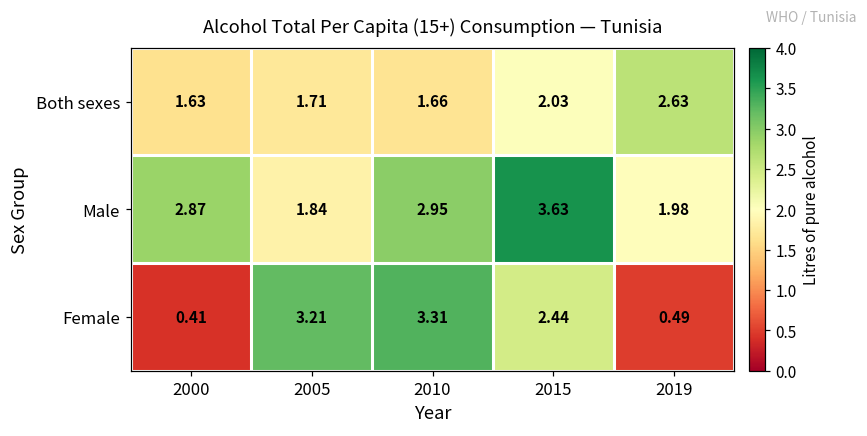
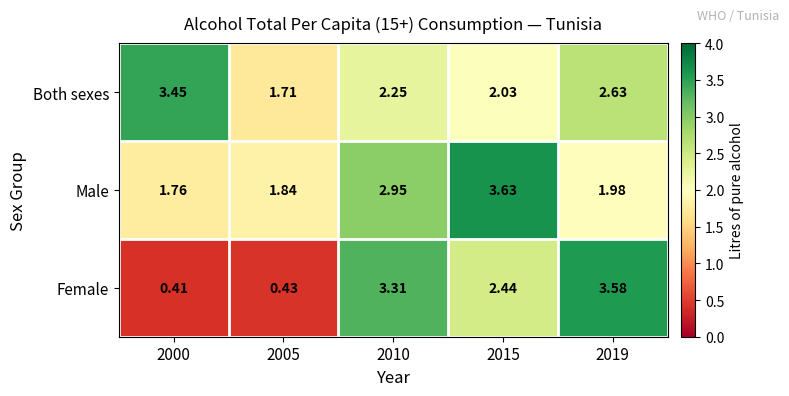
  {
    "Both sexes": {
-     "2000": 1.63,
+     "2000": 3.45,
      "2005": 1.71,
-     "2010": 1.66,
+     "2010": 2.25,
      "2015": 2.03,
      "2019": 2.63
    },
    "Male": {
-     "2000": 2.87,
+     "2000": 1.76,
      "2005": 1.84,
      "2010": 2.95,
      "2015": 3.63,
      "2019": 1.98
    },
    "Female": {
      "2000": 0.41,
-     "2005": 3.21,
+     "2005": 0.43,
      "2010": 3.31,
      "2015": 2.44,
-     "2019": 0.49
+     "2019": 3.58
    }
  }
